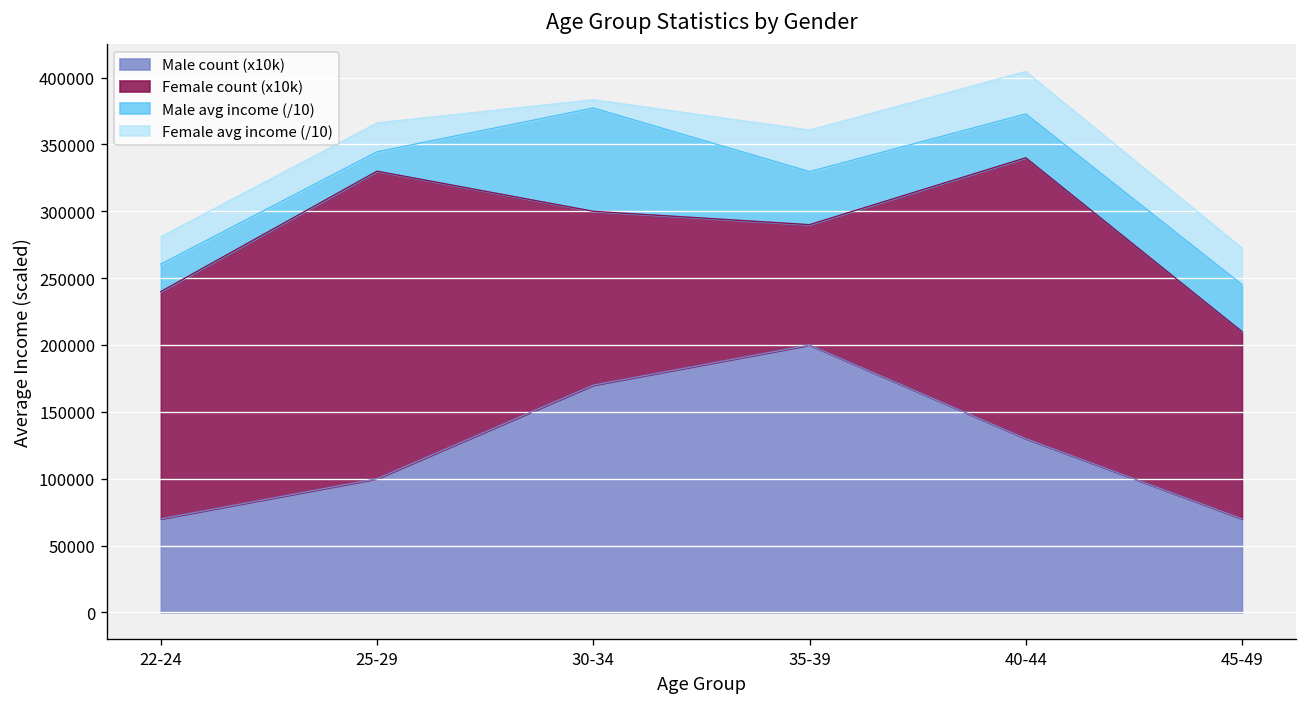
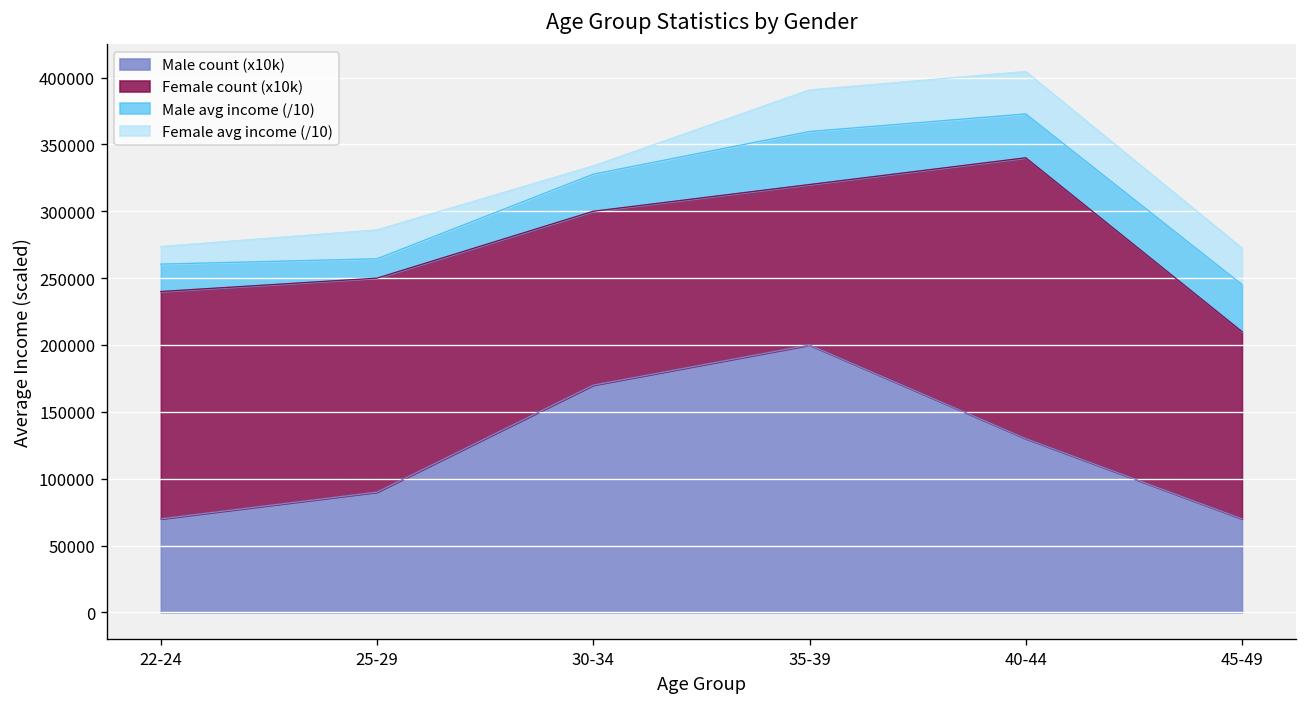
  {
    "Male count (x10k)": {
      "22-24": 70000,
-     "25-29": 100000,
+     "25-29": 90000,
      "30-34": 170000,
      "35-39": 200000,
      "40-44": 130000,
      "45-49": 70000
    },
    "Female count (x10k)": {
      "22-24": 170000,
-     "25-29": 230000,
+     "25-29": 160000,
      "30-34": 130000,
-     "35-39": 90000,
+     "35-39": 120000,
      "40-44": 210000,
      "45-49": 140000
    },
    "Male avg income (/10)": {
      "22-24": 20000,
      "25-29": 14000,
-     "30-34": 77000,
+     "30-34": 28000,
      "35-39": 40000,
      "40-44": 33000,
      "45-49": 35000
    },
    "Female avg income (/10)": {
-     "22-24": 20000,
+     "22-24": 13000,
      "25-29": 22000,
      "30-34": 6000,
      "35-39": 31000,
      "40-44": 32000,
      "45-49": 27000
    }
  }
